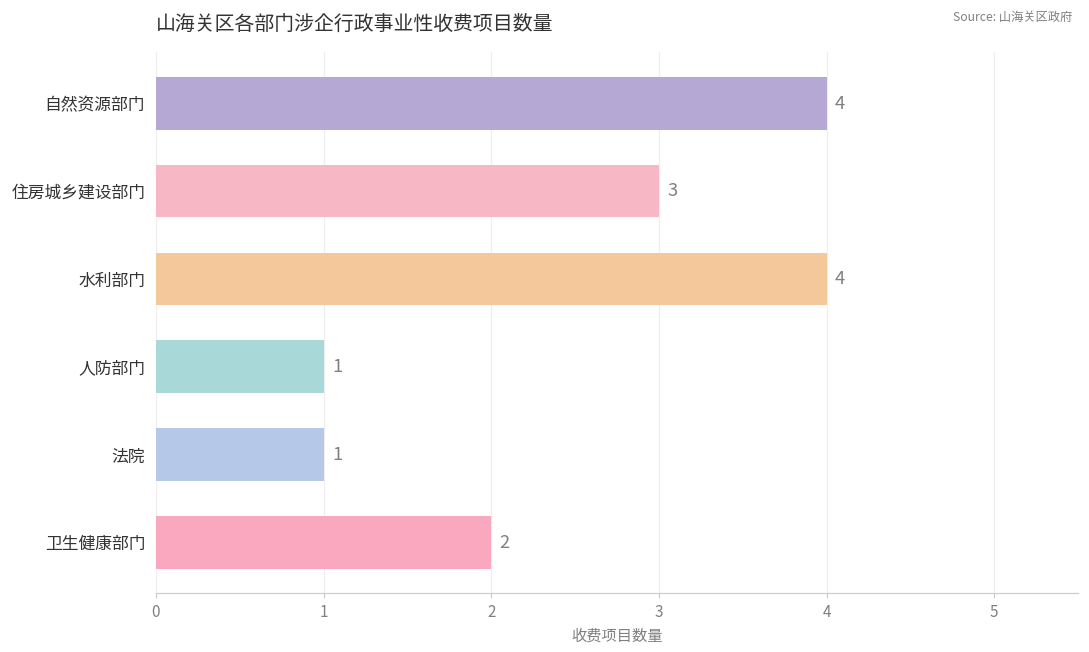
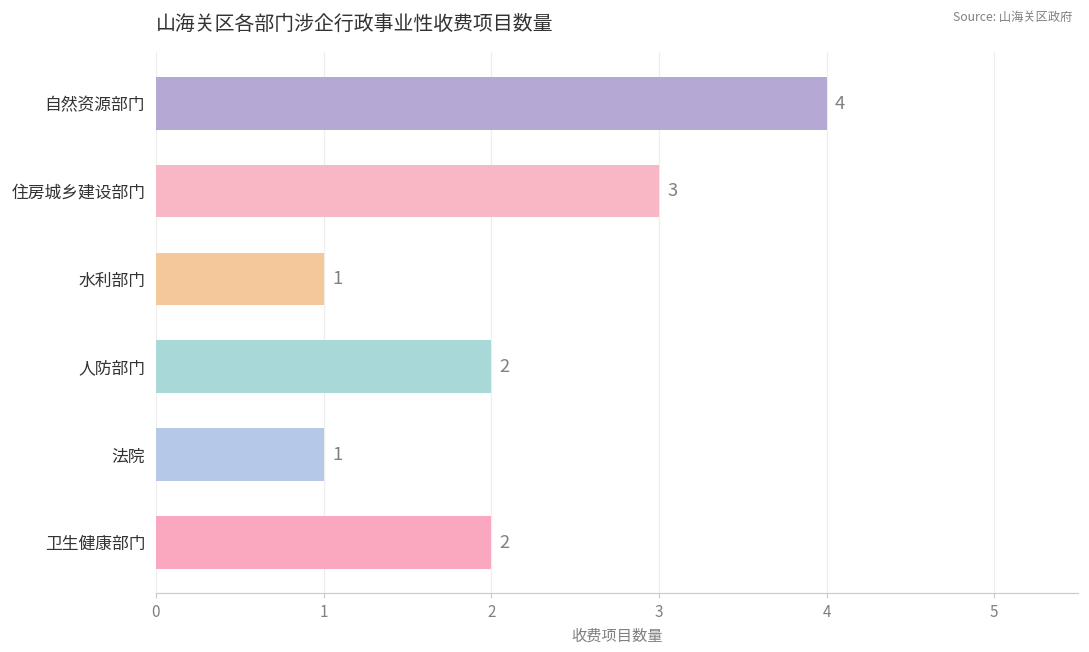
  {
    "自然资源部门": 4,
    "住房城乡建设部门": 3,
-   "水利部门": 4,
-   "人防部门": 1,
+   "水利部门": 1,
+   "人防部门": 2,
    "法院": 1,
    "卫生健康部门": 2
  }
